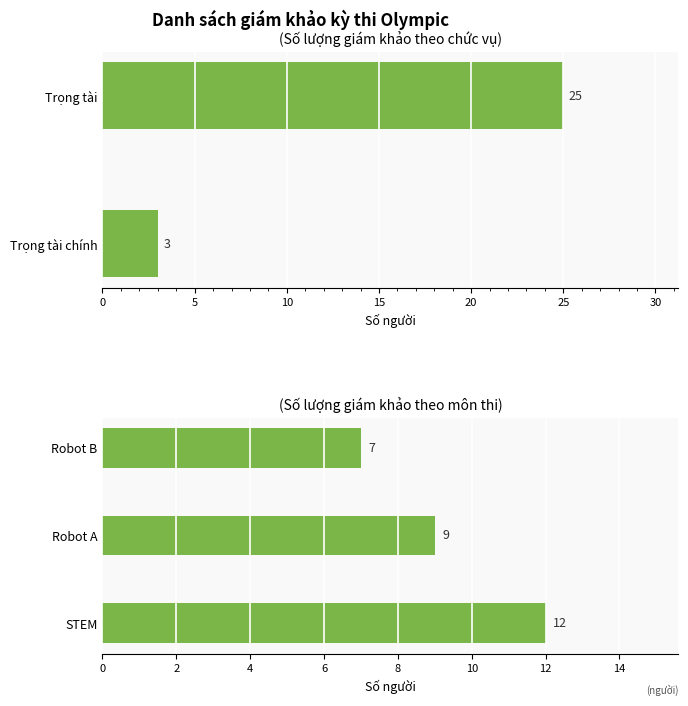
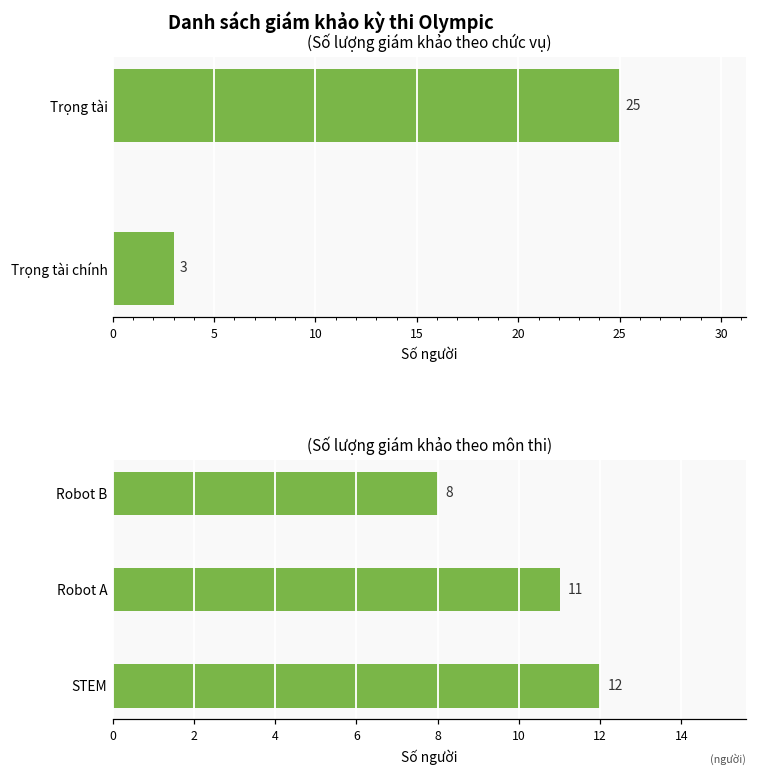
  {
    "(Số lượng giám khảo theo chức vụ)": {
      "Trọng tài": 25,
      "Trọng tài chính": 3
    },
    "(Số lượng giám khảo theo môn thi)": {
-     "Robot B": 7,
-     "Robot A": 9,
+     "Robot B": 8,
+     "Robot A": 11,
      "STEM": 12
    }
  }
